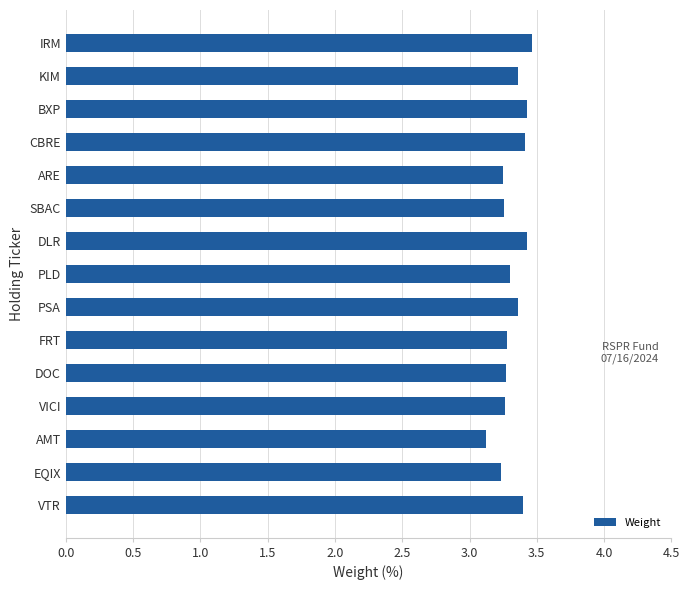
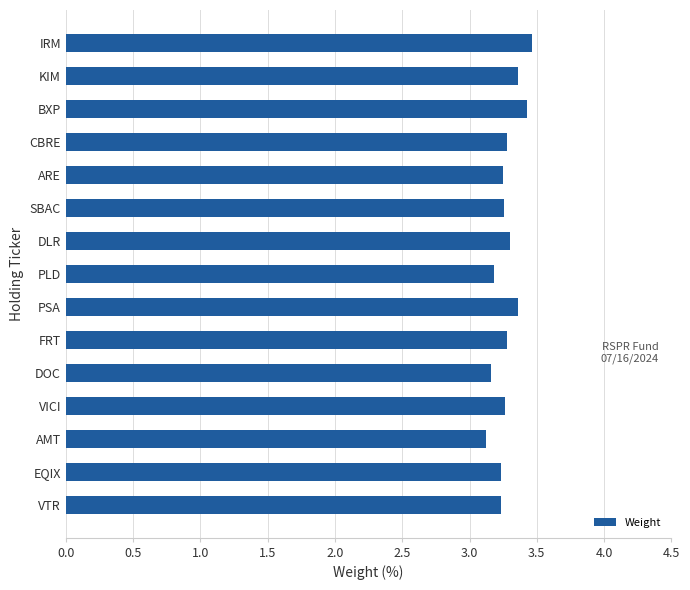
  {
    "IRM": 3.46,
    "KIM": 3.36,
    "BXP": 3.43,
-   "CBRE": 3.41,
+   "CBRE": 3.28,
    "ARE": 3.25,
    "SBAC": 3.26,
-   "DLR": 3.43,
-   "PLD": 3.30,
+   "DLR": 3.30,
+   "PLD": 3.18,
    "PSA": 3.36,
    "FRT": 3.28,
-   "DOC": 3.27,
+   "DOC": 3.16,
    "VICI": 3.26,
    "AMT": 3.12,
    "EQIX": 3.23,
-   "VTR": 3.39
+   "VTR": 3.23
  }
